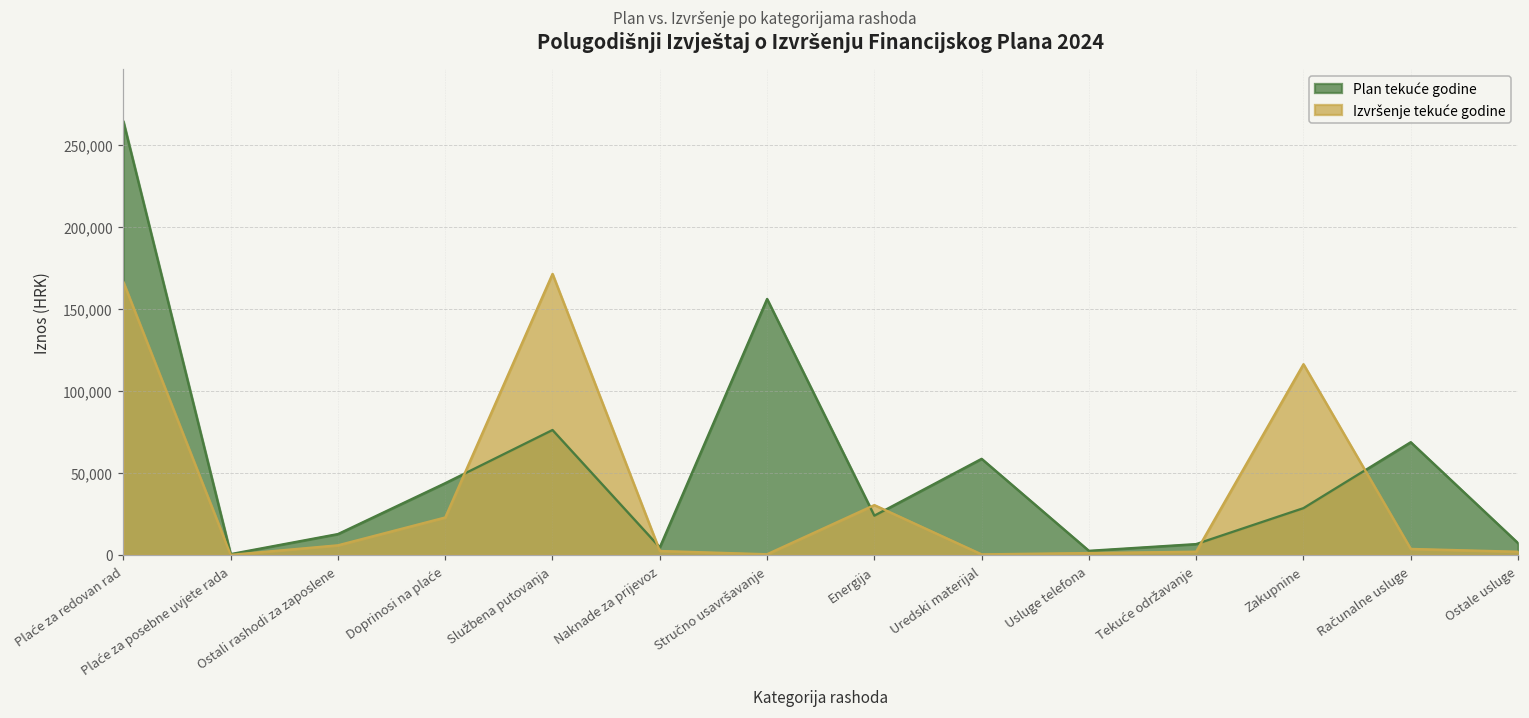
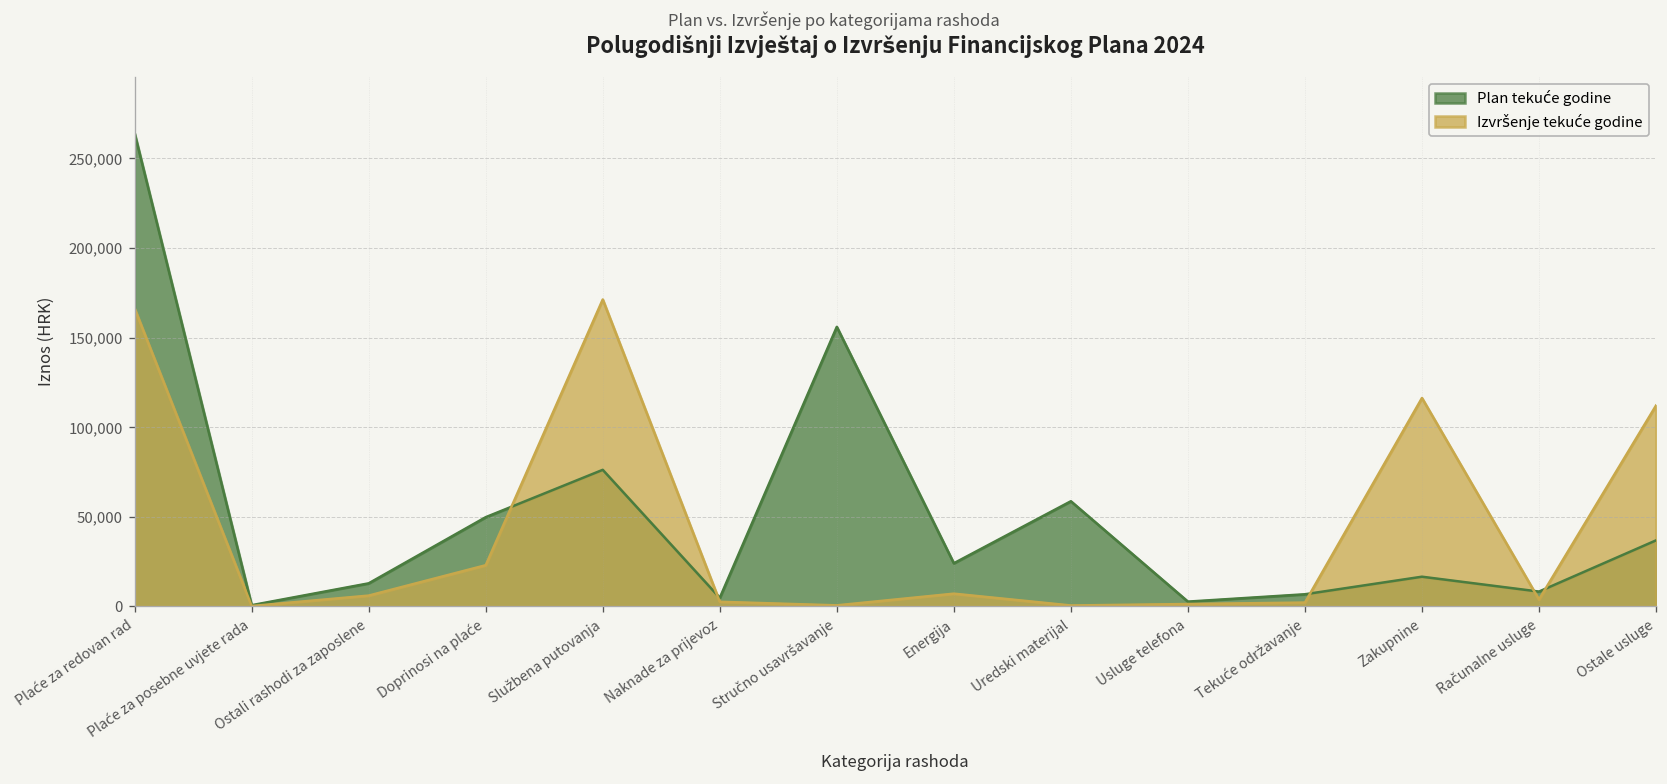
  {
    "Plan tekuće godine": {
      "Plaće za redovan rad": "264,000",
      "Ostali rashodi za zaposlene": "13,000",
-     "Doprinosi na plaće": "44,000",
+     "Doprinosi na plaće": "50,000",
      "Službena putovanja": "76,000",
      "Naknade za prijevoz": "5,000",
      "Stručno usavršavanje": "156,000",
      "Energija": "24,000",
      "Uredski materijal": "59,000",
      "Tekuće održavanje": "7,000",
-     "Zakupnine": "29,000",
-     "Računalne usluge": "69,000",
-     "Ostale usluge": "7,000"
+     "Zakupnine": "17,000",
+     "Računalne usluge": "8,000",
+     "Ostale usluge": "37,000"
    },
    "Izvršenje tekuće godine": {
      "Plaće za redovan rad": "166,000",
      "Ostali rashodi za zaposlene": "6,000",
      "Doprinosi na plaće": "23,000",
      "Službena putovanja": "171,000",
      "Naknade za prijevoz": "2,000",
      "Stručno usavršavanje": "1,000",
-     "Energija": "30,000",
+     "Energija": "7,000",
      "Uredski materijal": "0",
      "Tekuće održavanje": "2,000",
      "Zakupnine": "116,000",
      "Računalne usluge": "4,000",
-     "Ostale usluge": "2,000"
+     "Ostale usluge": "112,000"
    }
  }
